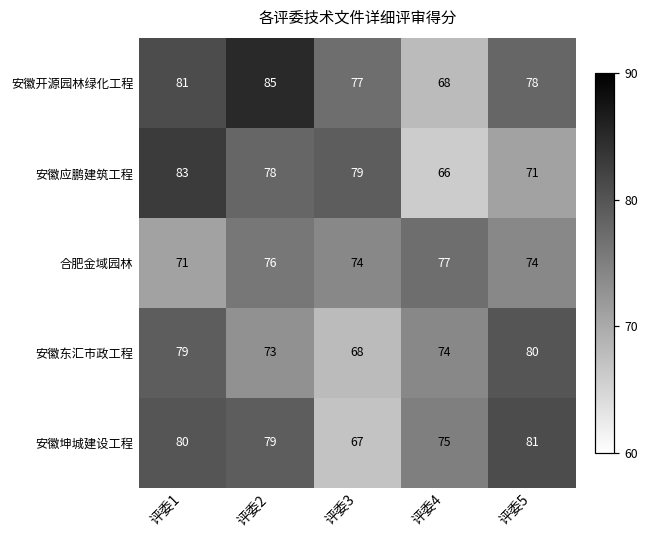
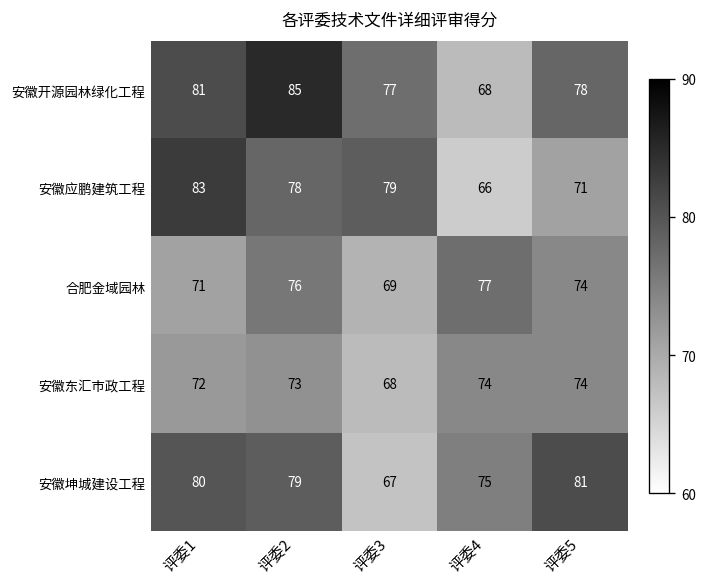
  {
    "安徽开源园林绿化工程": {
      "评委1": 81,
      "评委2": 85,
      "评委3": 77,
      "评委4": 68,
      "评委5": 78
    },
    "安徽应鹏建筑工程": {
      "评委1": 83,
      "评委2": 78,
      "评委3": 79,
      "评委4": 66,
      "评委5": 71
    },
    "合肥金域园林": {
      "评委1": 71,
      "评委2": 76,
-     "评委3": 74,
+     "评委3": 69,
      "评委4": 77,
      "评委5": 74
    },
    "安徽东汇市政工程": {
-     "评委1": 79,
+     "评委1": 72,
      "评委2": 73,
      "评委3": 68,
      "评委4": 74,
-     "评委5": 80
+     "评委5": 74
    },
    "安徽坤城建设工程": {
      "评委1": 80,
      "评委2": 79,
      "评委3": 67,
      "评委4": 75,
      "评委5": 81
    }
  }
